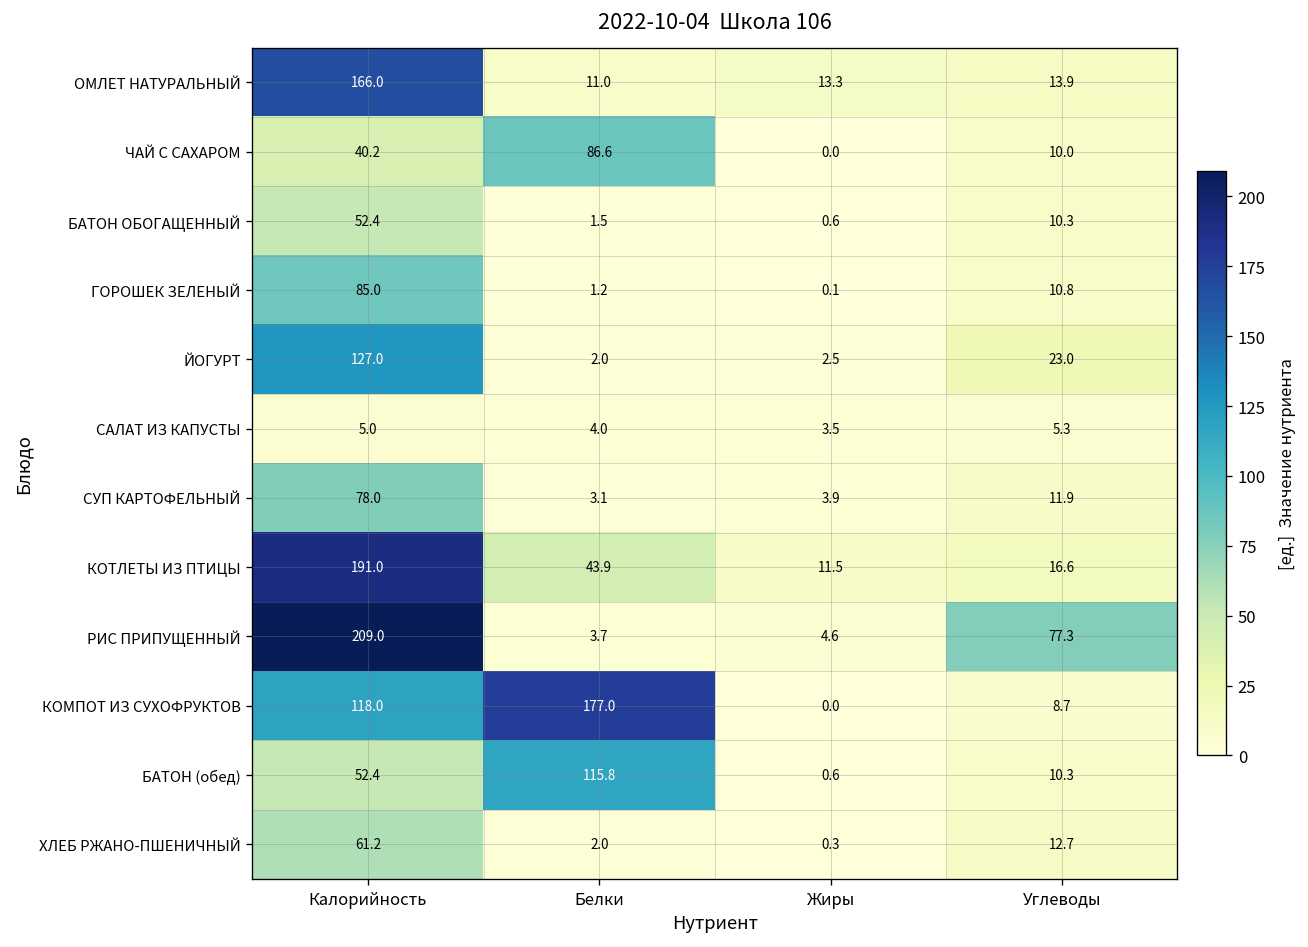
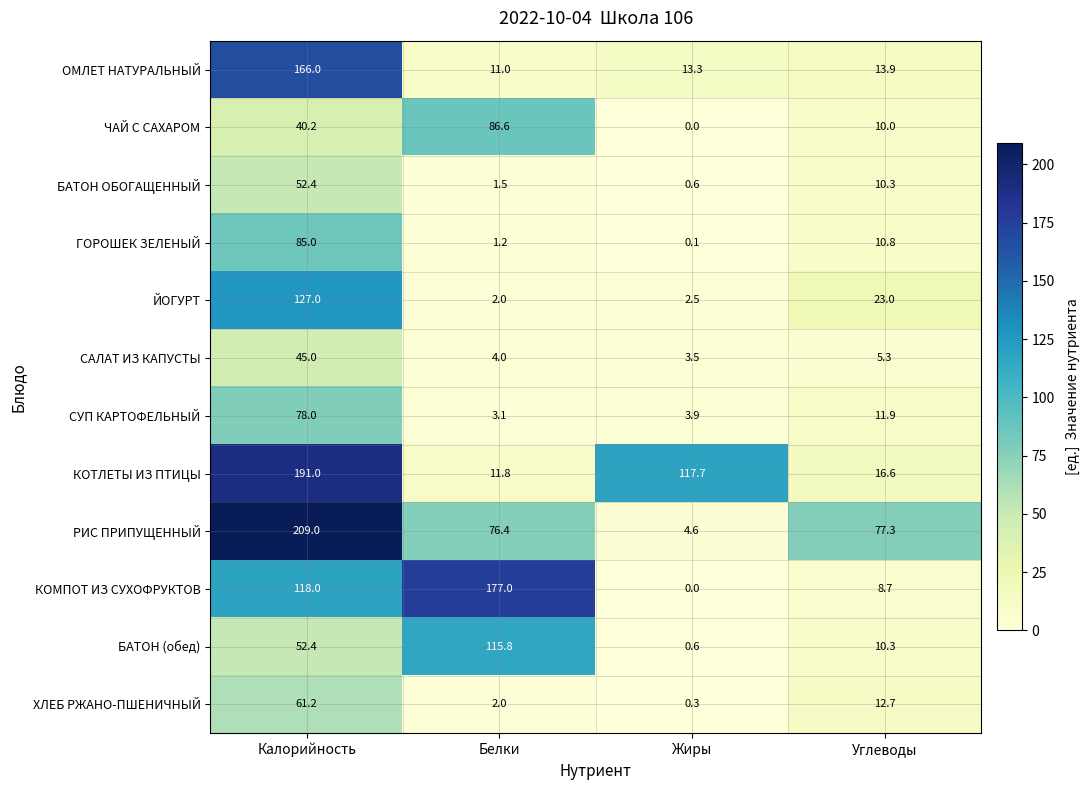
  {
    "ОМЛЕТ НАТУРАЛЬНЫЙ": {
      "Калорийность": 166.0,
      "Белки": 11.0,
      "Жиры": 13.3,
      "Углеводы": 13.9
    },
    "ЧАЙ С САХАРОМ": {
      "Калорийность": 40.2,
      "Белки": 86.6,
      "Жиры": 0.0,
      "Углеводы": 10.0
    },
    "БАТОН ОБОГАЩЕННЫЙ": {
      "Калорийность": 52.4,
      "Белки": 1.5,
      "Жиры": 0.6,
      "Углеводы": 10.3
    },
    "ГОРОШЕК ЗЕЛЕНЫЙ": {
      "Калорийность": 85.0,
      "Белки": 1.2,
      "Жиры": 0.1,
      "Углеводы": 10.8
    },
    "ЙОГУРТ": {
      "Калорийность": 127.0,
      "Белки": 2.0,
      "Жиры": 2.5,
      "Углеводы": 23.0
    },
    "САЛАТ ИЗ КАПУСТЫ": {
-     "Калорийность": 5.0,
+     "Калорийность": 45.0,
      "Белки": 4.0,
      "Жиры": 3.5,
      "Углеводы": 5.3
    },
    "СУП КАРТОФЕЛЬНЫЙ": {
      "Калорийность": 78.0,
      "Белки": 3.1,
      "Жиры": 3.9,
      "Углеводы": 11.9
    },
    "КОТЛЕТЫ ИЗ ПТИЦЫ": {
      "Калорийность": 191.0,
-     "Белки": 43.9,
-     "Жиры": 11.5,
+     "Белки": 11.8,
+     "Жиры": 117.7,
      "Углеводы": 16.6
    },
    "РИС ПРИПУЩЕННЫЙ": {
      "Калорийность": 209.0,
-     "Белки": 3.7,
+     "Белки": 76.4,
      "Жиры": 4.6,
      "Углеводы": 77.3
    },
    "КОМПОТ ИЗ СУХОФРУКТОВ": {
      "Калорийность": 118.0,
      "Белки": 177.0,
      "Жиры": 0.0,
      "Углеводы": 8.7
    },
    "БАТОН (обед)": {
      "Калорийность": 52.4,
      "Белки": 115.8,
      "Жиры": 0.6,
      "Углеводы": 10.3
    },
    "ХЛЕБ РЖАНО-ПШЕНИЧНЫЙ": {
      "Калорийность": 61.2,
      "Белки": 2.0,
      "Жиры": 0.3,
      "Углеводы": 12.7
    }
  }
